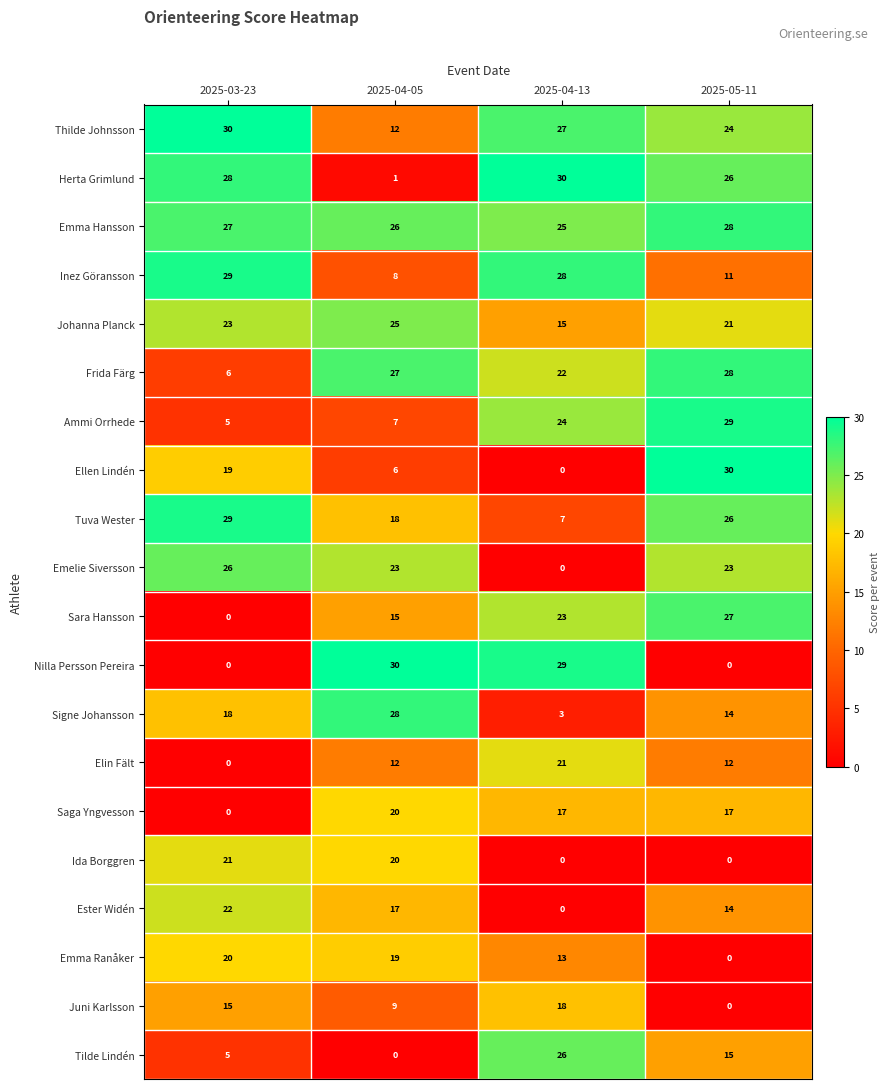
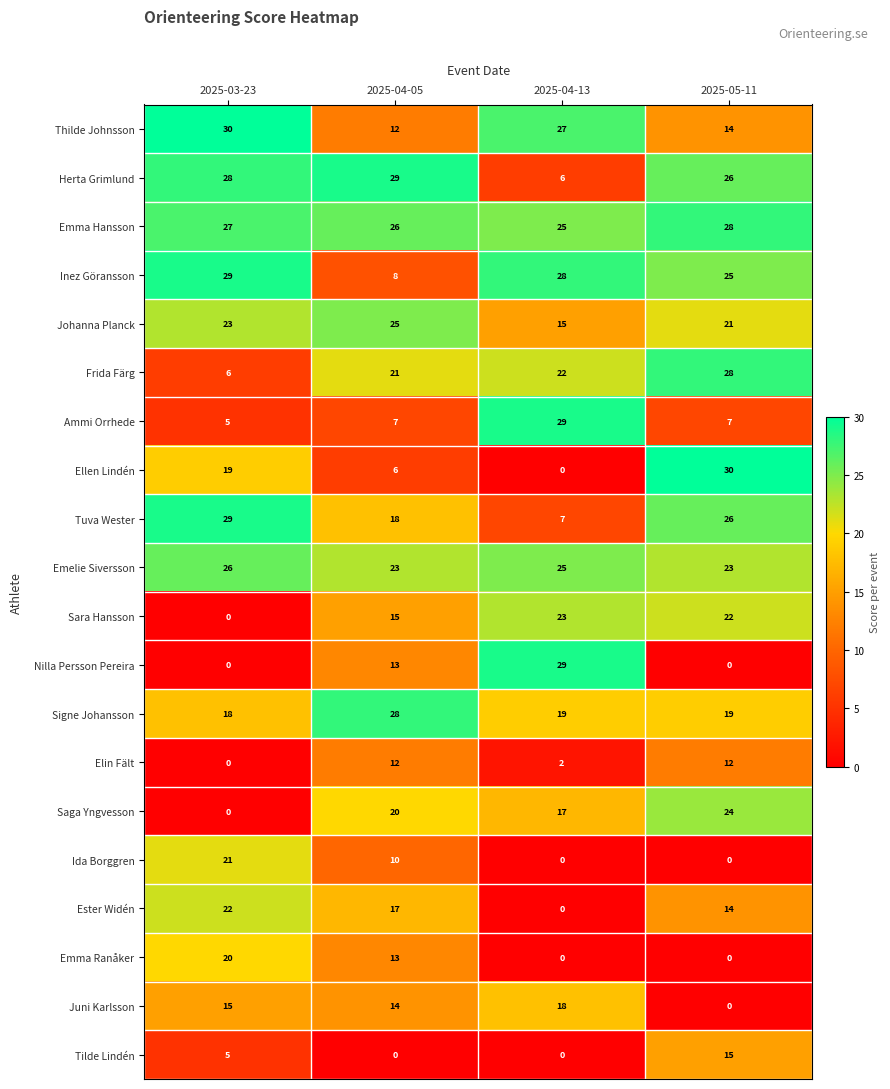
  {
    "Thilde Johnsson": {
      "2025-03-23": 30,
      "2025-04-05": 12,
      "2025-04-13": 27,
-     "2025-05-11": 24
+     "2025-05-11": 14
    },
    "Herta Grimlund": {
      "2025-03-23": 28,
-     "2025-04-05": 1,
-     "2025-04-13": 30,
+     "2025-04-05": 29,
+     "2025-04-13": 6,
      "2025-05-11": 26
    },
    "Emma Hansson": {
      "2025-03-23": 27,
      "2025-04-05": 26,
      "2025-04-13": 25,
      "2025-05-11": 28
    },
    "Inez Göransson": {
      "2025-03-23": 29,
      "2025-04-05": 8,
      "2025-04-13": 28,
-     "2025-05-11": 11
+     "2025-05-11": 25
    },
    "Johanna Planck": {
      "2025-03-23": 23,
      "2025-04-05": 25,
      "2025-04-13": 15,
      "2025-05-11": 21
    },
    "Frida Färg": {
      "2025-03-23": 6,
-     "2025-04-05": 27,
+     "2025-04-05": 21,
      "2025-04-13": 22,
      "2025-05-11": 28
    },
    "Ammi Orrhede": {
      "2025-03-23": 5,
      "2025-04-05": 7,
-     "2025-04-13": 24,
-     "2025-05-11": 29
+     "2025-04-13": 29,
+     "2025-05-11": 7
    },
    "Ellen Lindén": {
      "2025-03-23": 19,
      "2025-04-05": 6,
      "2025-04-13": 0,
      "2025-05-11": 30
    },
    "Tuva Wester": {
      "2025-03-23": 29,
      "2025-04-05": 18,
      "2025-04-13": 7,
      "2025-05-11": 26
    },
    "Emelie Siversson": {
      "2025-03-23": 26,
      "2025-04-05": 23,
-     "2025-04-13": 0,
+     "2025-04-13": 25,
      "2025-05-11": 23
    },
    "Sara Hansson": {
      "2025-03-23": 0,
      "2025-04-05": 15,
      "2025-04-13": 23,
-     "2025-05-11": 27
+     "2025-05-11": 22
    },
    "Nilla Persson Pereira": {
      "2025-03-23": 0,
-     "2025-04-05": 30,
+     "2025-04-05": 13,
      "2025-04-13": 29,
      "2025-05-11": 0
    },
    "Signe Johansson": {
      "2025-03-23": 18,
      "2025-04-05": 28,
-     "2025-04-13": 3,
-     "2025-05-11": 14
+     "2025-04-13": 19,
+     "2025-05-11": 19
    },
    "Elin Fält": {
      "2025-03-23": 0,
      "2025-04-05": 12,
-     "2025-04-13": 21,
+     "2025-04-13": 2,
      "2025-05-11": 12
    },
    "Saga Yngvesson": {
      "2025-03-23": 0,
      "2025-04-05": 20,
      "2025-04-13": 17,
-     "2025-05-11": 17
+     "2025-05-11": 24
    },
    "Ida Borggren": {
      "2025-03-23": 21,
-     "2025-04-05": 20,
+     "2025-04-05": 10,
      "2025-04-13": 0,
      "2025-05-11": 0
    },
    "Ester Widén": {
      "2025-03-23": 22,
      "2025-04-05": 17,
      "2025-04-13": 0,
      "2025-05-11": 14
    },
    "Emma Ranåker": {
      "2025-03-23": 20,
-     "2025-04-05": 19,
-     "2025-04-13": 13,
+     "2025-04-05": 13,
+     "2025-04-13": 0,
      "2025-05-11": 0
    },
    "Juni Karlsson": {
      "2025-03-23": 15,
-     "2025-04-05": 9,
+     "2025-04-05": 14,
      "2025-04-13": 18,
      "2025-05-11": 0
    },
    "Tilde Lindén": {
      "2025-03-23": 5,
      "2025-04-05": 0,
-     "2025-04-13": 26,
+     "2025-04-13": 0,
      "2025-05-11": 15
    }
  }
